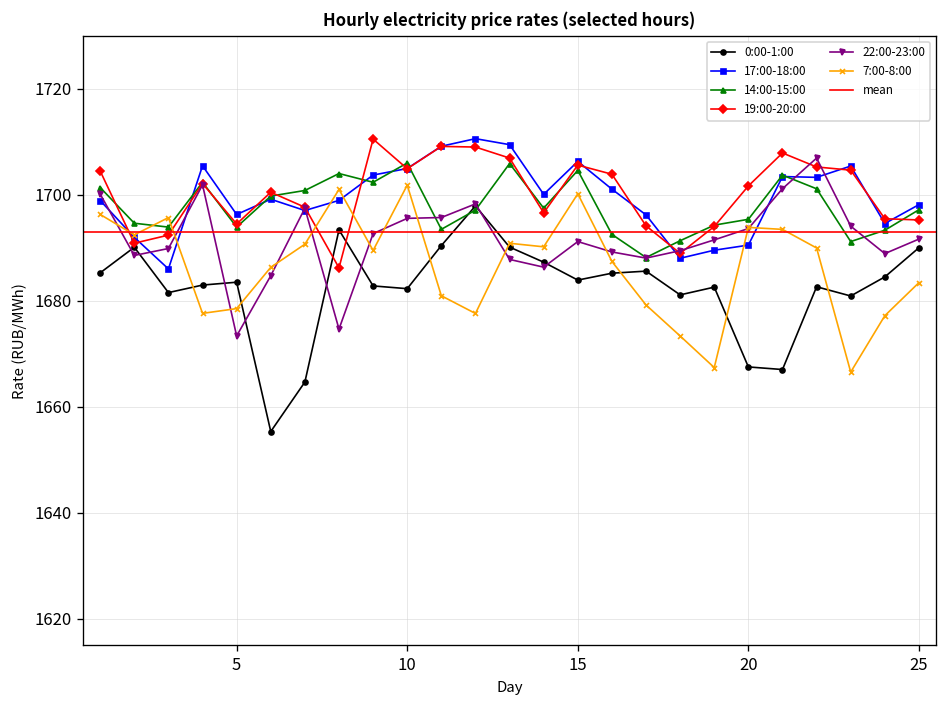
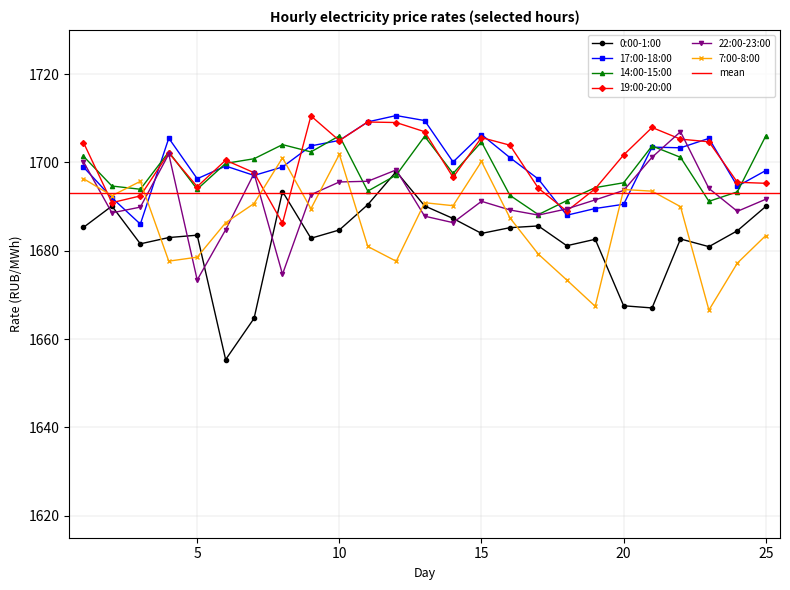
  {
    "0:00-1:00": {
      "5": 1684,
-     "10": 1682,
+     "10": 1685,
      "15": 1684,
      "20": 1668,
      "25": 1690
    },
    "17:00-18:00": {
      "5": 1696,
      "15": 1706,
      "20": 1691,
      "25": 1698
    },
    "14:00-15:00": {
      "5": 1694,
      "10": 1706,
      "15": 1705,
      "20": 1695,
-     "25": 1697
+     "25": 1706
    },
    "19:00-20:00": {
      "5": 1695,
      "15": 1706,
      "20": 1702,
      "25": 1695
    },
    "22:00-23:00": {
      "5": 1673,
      "10": 1696,
      "15": 1691,
      "25": 1692
    },
    "7:00-8:00": {
      "5": 1679,
      "10": 1702,
      "15": 1700,
      "25": 1683
    }
  }
